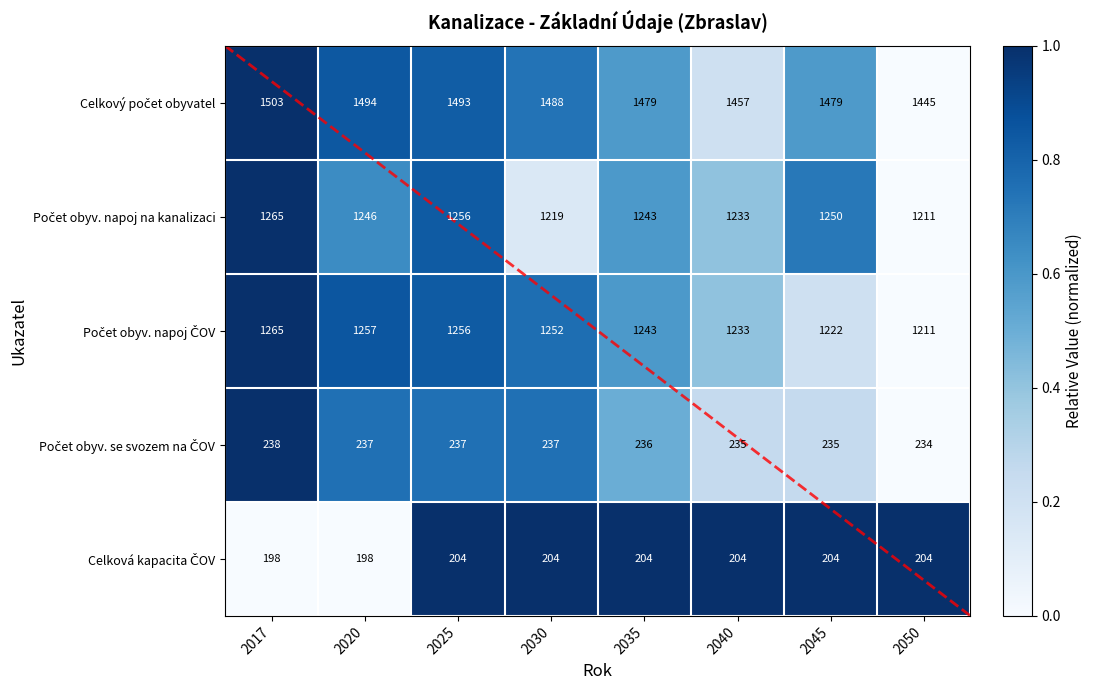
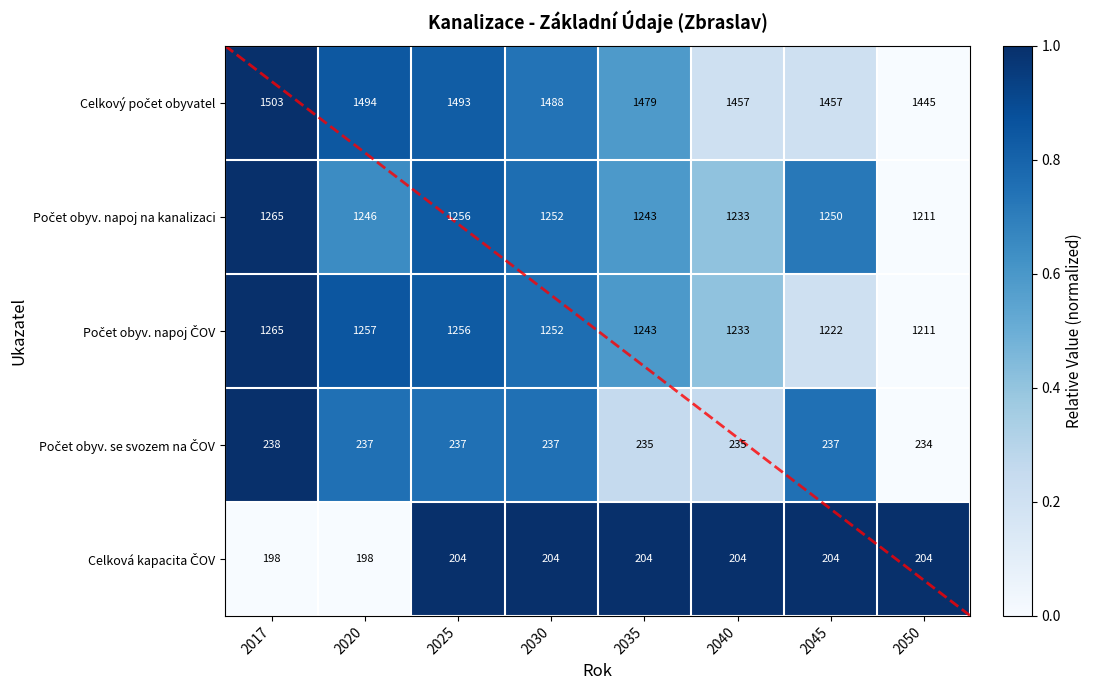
  {
    "Celkový počet obyvatel": {
      "2017": 1503,
      "2020": 1494,
      "2025": 1493,
      "2030": 1488,
      "2035": 1479,
      "2040": 1457,
-     "2045": 1479,
+     "2045": 1457,
      "2050": 1445
    },
    "Počet obyv. napoj na kanalizaci": {
      "2017": 1265,
      "2020": 1246,
-     "2030": 1219,
+     "2030": 1252,
      "2035": 1243,
      "2040": 1233,
      "2045": 1250,
      "2050": 1211
    },
    "Počet obyv. napoj ČOV": {
      "2017": 1265,
      "2020": 1257,
      "2025": 1256,
      "2030": 1252,
      "2035": 1243,
      "2040": 1233,
      "2045": 1222,
      "2050": 1211
    },
    "Počet obyv. se svozem na ČOV": {
      "2017": 238,
      "2020": 237,
      "2025": 237,
      "2030": 237,
-     "2035": 236,
-     "2045": 235,
+     "2035": 235,
+     "2045": 237,
      "2050": 234
    },
    "Celková kapacita ČOV": {
      "2017": 198,
      "2020": 198,
      "2025": 204,
      "2030": 204,
      "2035": 204,
      "2040": 204,
      "2045": 204,
      "2050": 204
    }
  }
